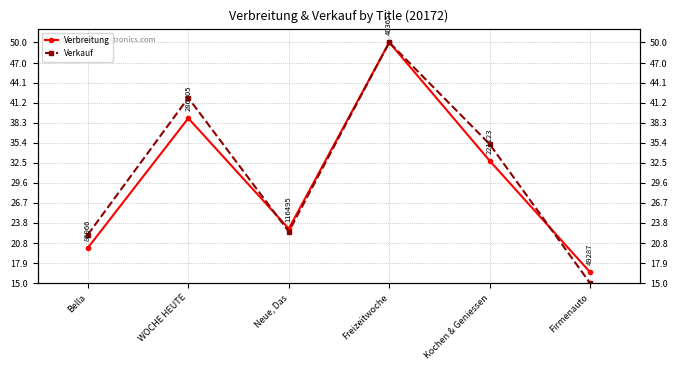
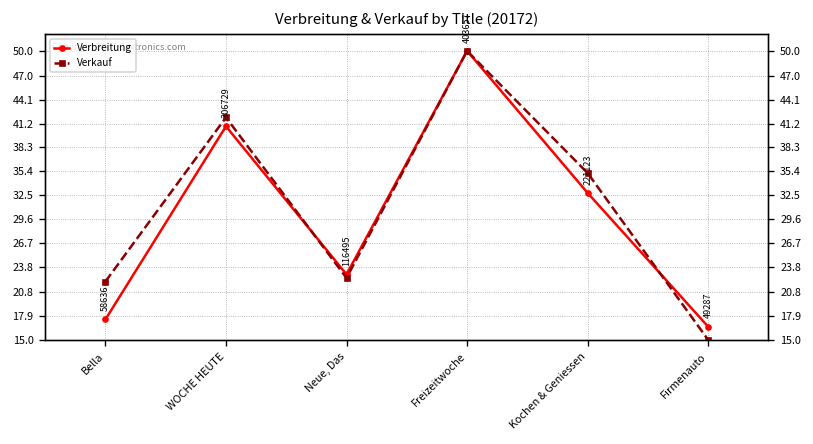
  {
    "Verbreitung": {
-     "Bella": 86966,
-     "WOCHE HEUTE": 286705
+     "Bella": 58636,
+     "WOCHE HEUTE": 306729
    },
    "Verkauf": {
      "Neue, Das": 23,
      "Firmenauto": 15
    }
  }
